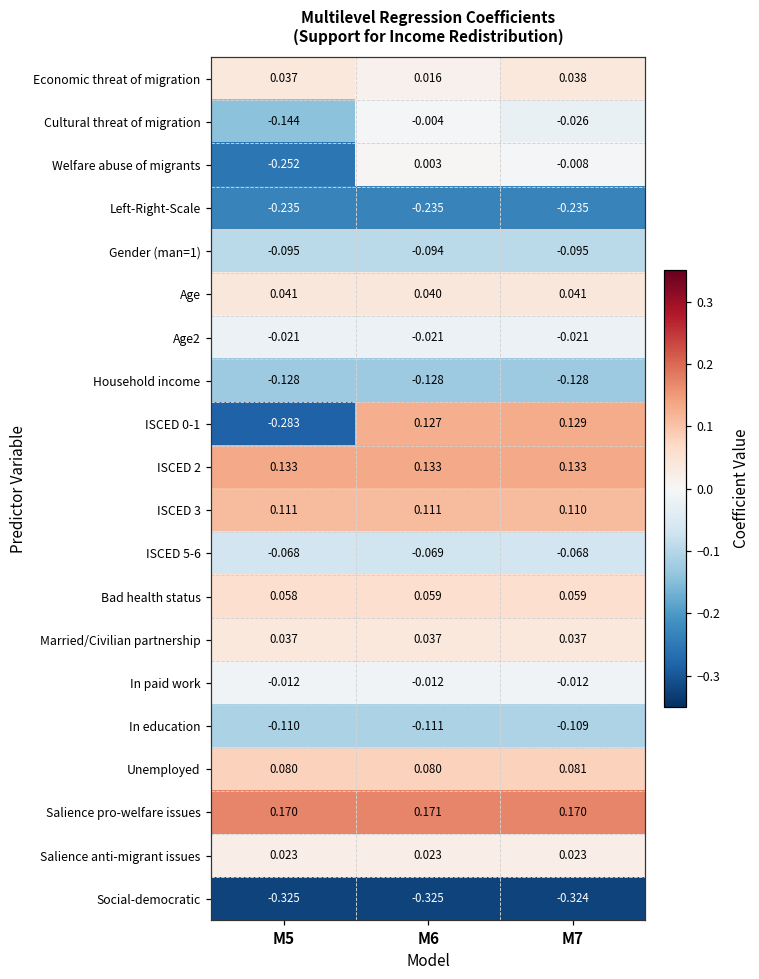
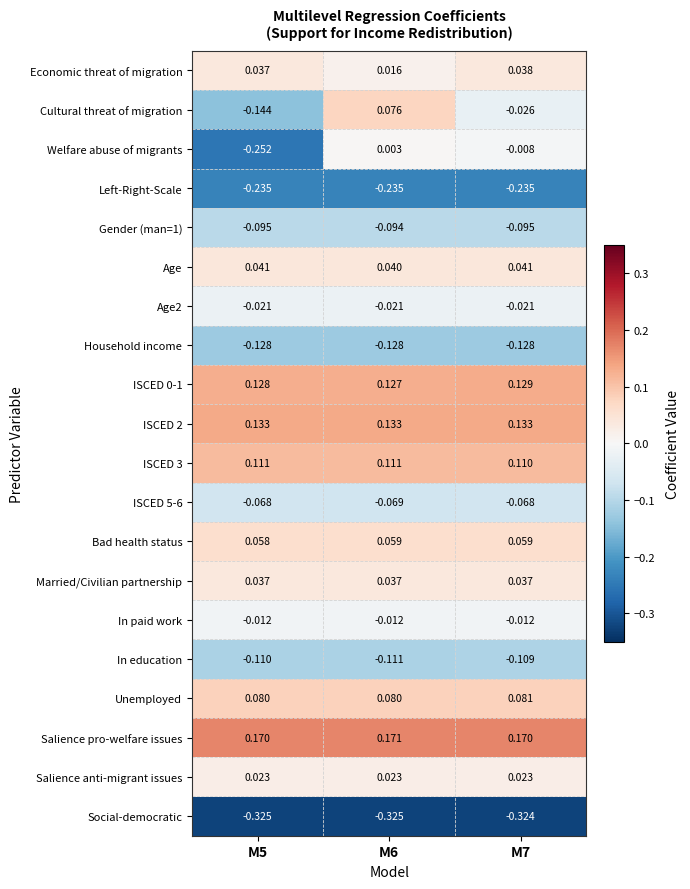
  {
    "Economic threat of migration": {
      "M5": 0.037,
      "M6": 0.016,
      "M7": 0.038
    },
    "Cultural threat of migration": {
      "M5": -0.144,
-     "M6": -0.004,
+     "M6": 0.076,
      "M7": -0.026
    },
    "Welfare abuse of migrants": {
      "M5": -0.252,
      "M6": 0.003,
      "M7": -0.008
    },
    "Left-Right-Scale": {
      "M5": -0.235,
      "M6": -0.235,
      "M7": -0.235
    },
    "Gender (man=1)": {
      "M5": -0.095,
      "M6": -0.094,
      "M7": -0.095
    },
    "Age": {
      "M5": 0.041,
      "M6": 0.040,
      "M7": 0.041
    },
    "Age2": {
      "M5": -0.021,
      "M6": -0.021,
      "M7": -0.021
    },
    "Household income": {
      "M5": -0.128,
      "M6": -0.128,
      "M7": -0.128
    },
    "ISCED 0-1": {
-     "M5": -0.283,
+     "M5": 0.128,
      "M6": 0.127,
      "M7": 0.129
    },
    "ISCED 2": {
      "M5": 0.133,
      "M6": 0.133,
      "M7": 0.133
    },
    "ISCED 3": {
      "M5": 0.111,
      "M6": 0.111,
      "M7": 0.110
    },
    "ISCED 5-6": {
      "M5": -0.068,
      "M6": -0.069,
      "M7": -0.068
    },
    "Bad health status": {
      "M5": 0.058,
      "M6": 0.059,
      "M7": 0.059
    },
    "Married/Civilian partnership": {
      "M5": 0.037,
      "M6": 0.037,
      "M7": 0.037
    },
    "In paid work": {
      "M5": -0.012,
      "M6": -0.012,
      "M7": -0.012
    },
    "In education": {
      "M5": -0.110,
      "M6": -0.111,
      "M7": -0.109
    },
    "Unemployed": {
      "M5": 0.080,
      "M6": 0.080,
      "M7": 0.081
    },
    "Salience pro-welfare issues": {
      "M5": 0.170,
      "M6": 0.171,
      "M7": 0.170
    },
    "Salience anti-migrant issues": {
      "M5": 0.023,
      "M6": 0.023,
      "M7": 0.023
    },
    "Social-democratic": {
      "M5": -0.325,
      "M6": -0.325,
      "M7": -0.324
    }
  }
